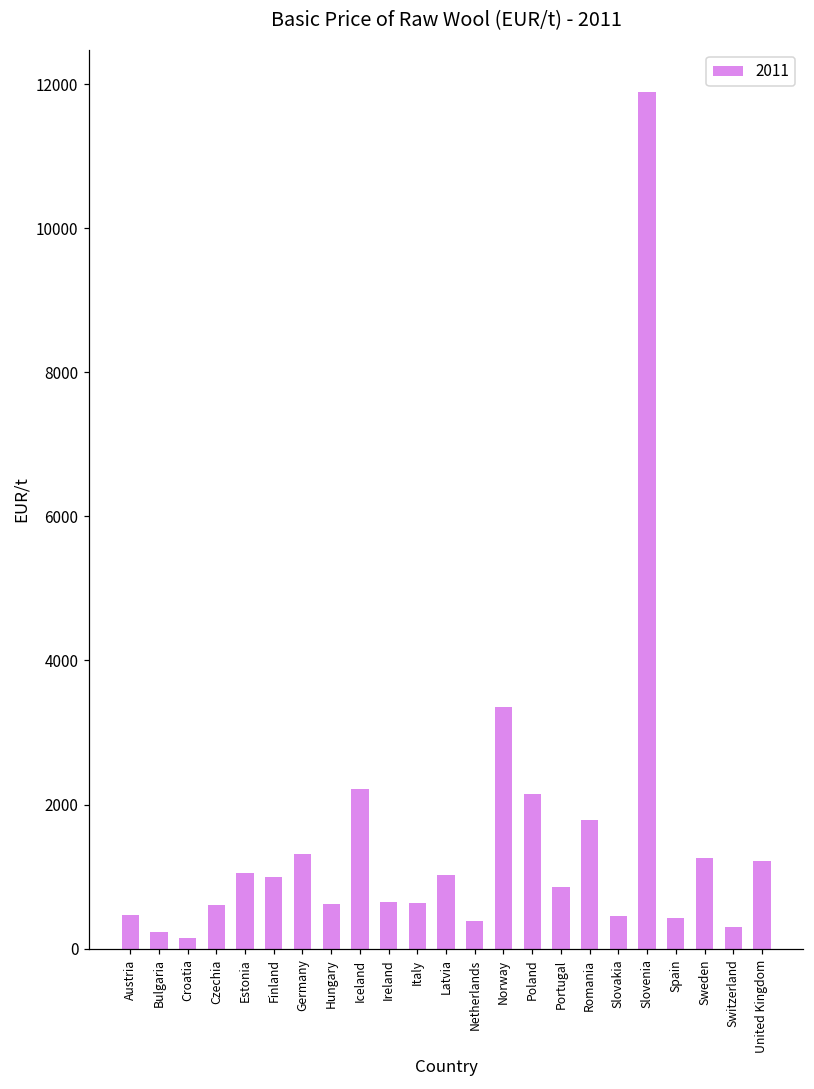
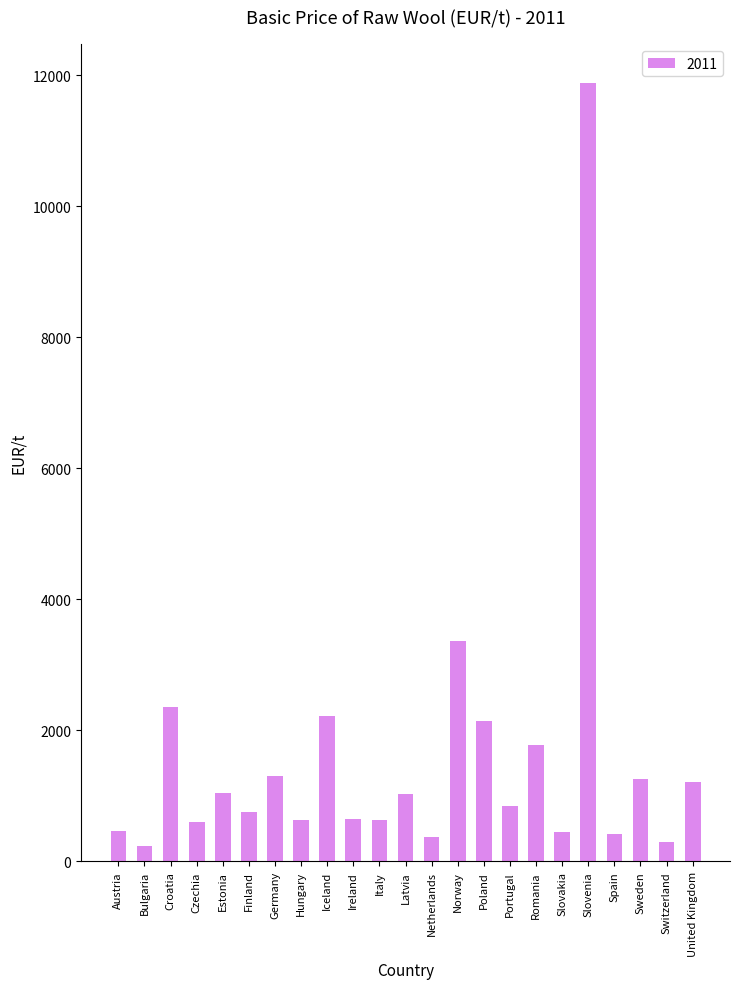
  {
    "Austria": 500,
    "Bulgaria": 200,
-   "Croatia": 100,
+   "Croatia": 2400,
    "Czechia": 600,
    "Estonia": 1000,
-   "Finland": 1000,
+   "Finland": 800,
    "Germany": 1300,
    "Hungary": 600,
    "Iceland": 2200,
    "Ireland": 600,
    "Italy": 600,
    "Latvia": 1000,
    "Netherlands": 400,
    "Norway": 3400,
    "Poland": 2100,
    "Portugal": 900,
    "Romania": 1800,
    "Slovakia": 500,
    "Slovenia": 11900,
    "Spain": 400,
    "Sweden": 1300,
    "Switzerland": 300,
    "United Kingdom": 1200
  }
